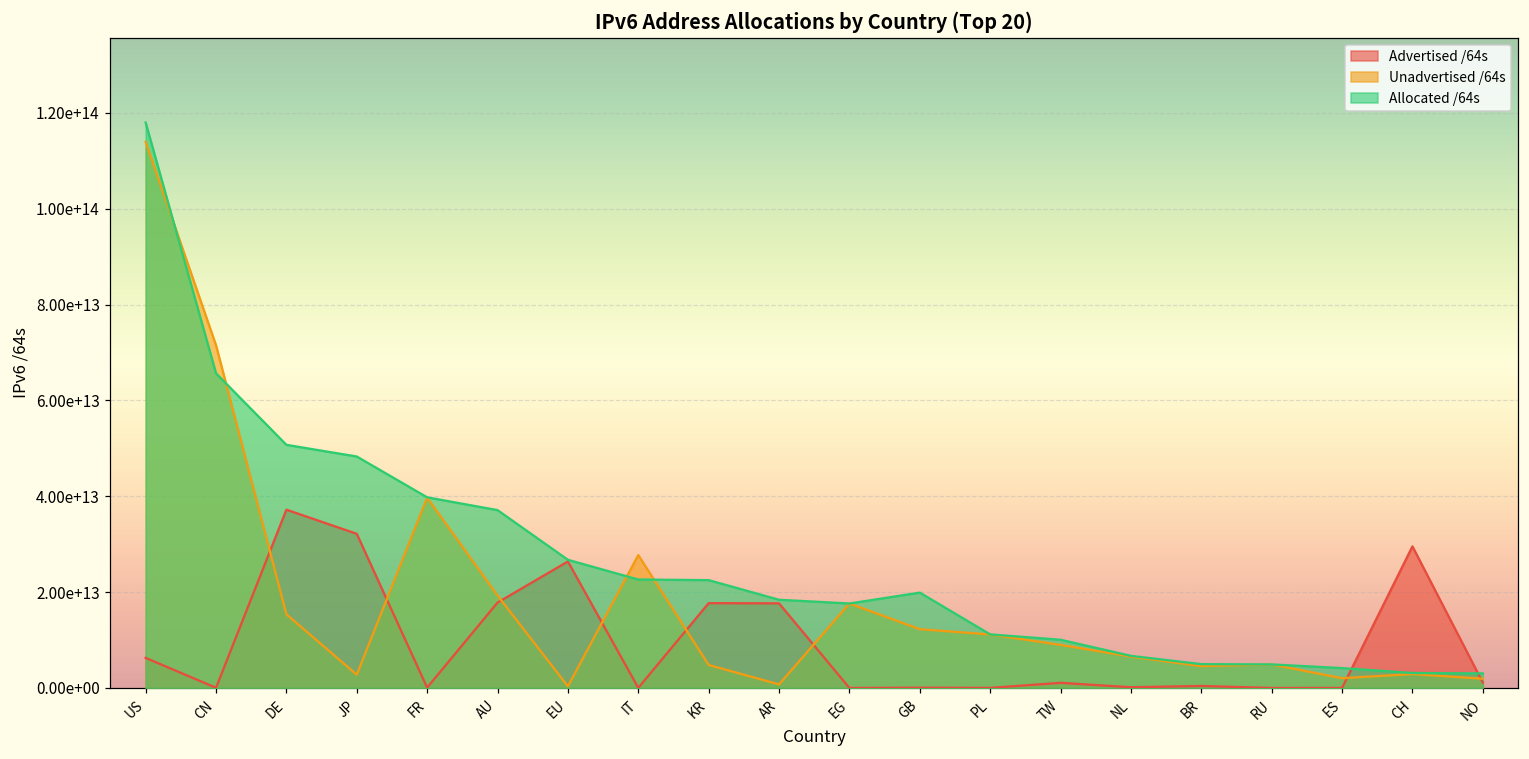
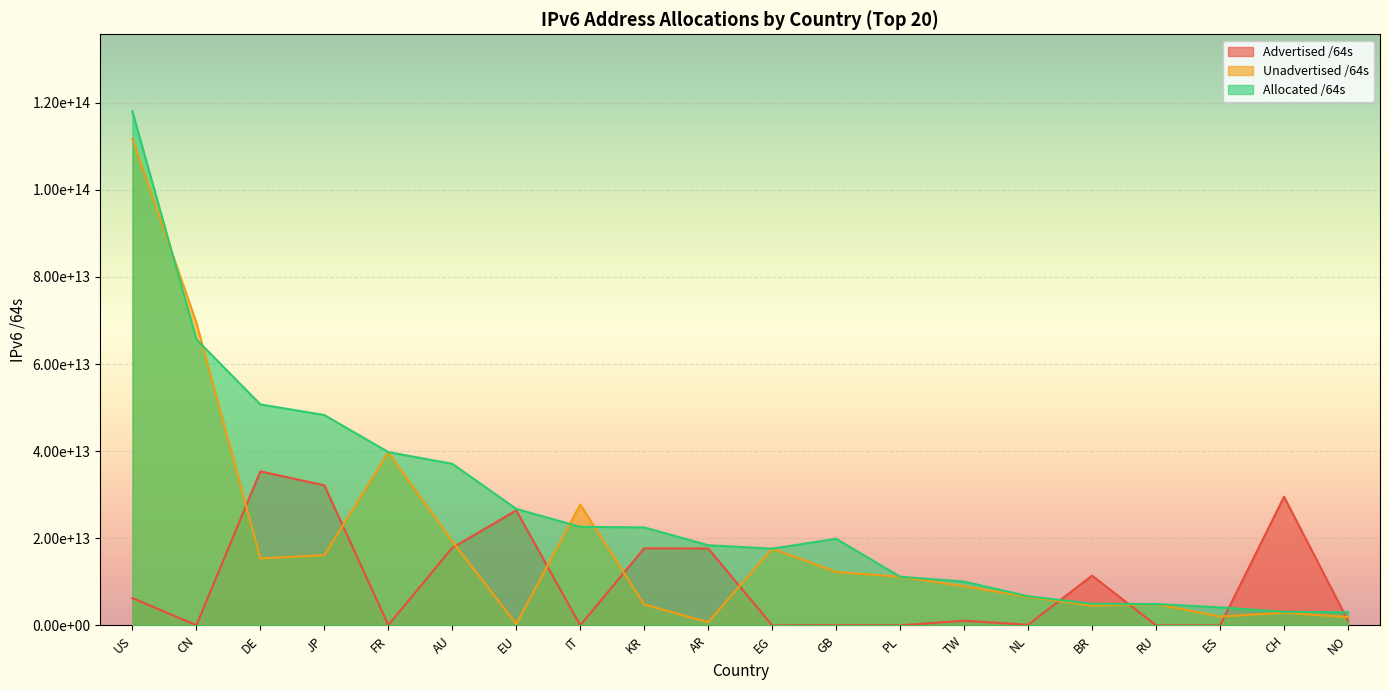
  {
    "Advertised /64s": {
      "US": 6000000000000,
      "CN": 0,
-     "DE": 37000000000000,
+     "DE": 35000000000000,
      "JP": 32000000000000,
      "FR": 0,
      "AU": 18000000000000,
      "IT": 0,
      "KR": 18000000000000,
      "AR": 18000000000000,
      "EG": 0,
      "GB": 0,
      "PL": 0,
      "TW": 1000000000000,
      "NL": 0,
-     "BR": 0,
+     "BR": 11000000000000,
      "RU": 0,
      "ES": 0,
      "CH": 30000000000000,
      "NO": 1000000000000
    },
    "Unadvertised /64s": {
-     "US": 114000000000000,
-     "CN": 72000000000000,
+     "US": 112000000000000,
+     "CN": 70000000000000,
      "DE": 15000000000000,
-     "JP": 3000000000000,
+     "JP": 16000000000000,
      "AU": 19000000000000,
      "EU": 0,
      "IT": 28000000000000,
      "KR": 5000000000000,
      "AR": 1000000000000,
      "GB": 12000000000000,
      "TW": 9000000000000,
      "ES": 2000000000000,
      "NO": 2000000000000
    },
    "Allocated /64s": {
      "US": 118000000000000,
      "CN": 66000000000000,
      "DE": 51000000000000,
      "JP": 48000000000000,
      "AU": 37000000000000,
      "IT": 23000000000000,
      "KR": 23000000000000,
      "AR": 18000000000000,
      "GB": 20000000000000,
      "TW": 10000000000000,
      "ES": 4000000000000,
      "NO": 3000000000000
    }
  }
